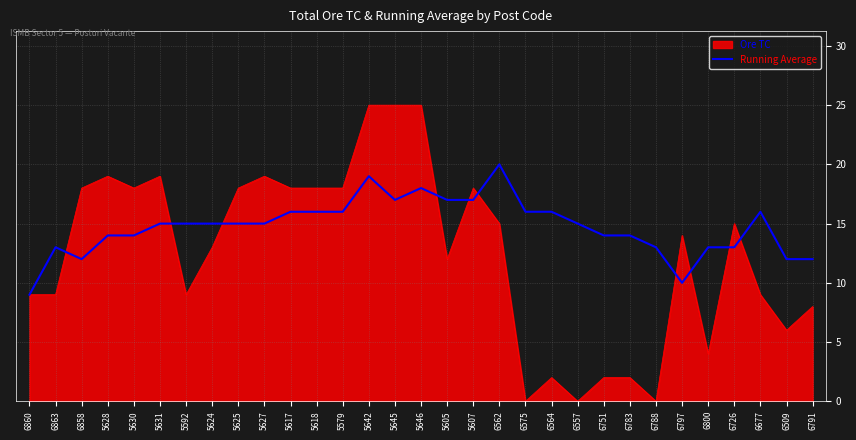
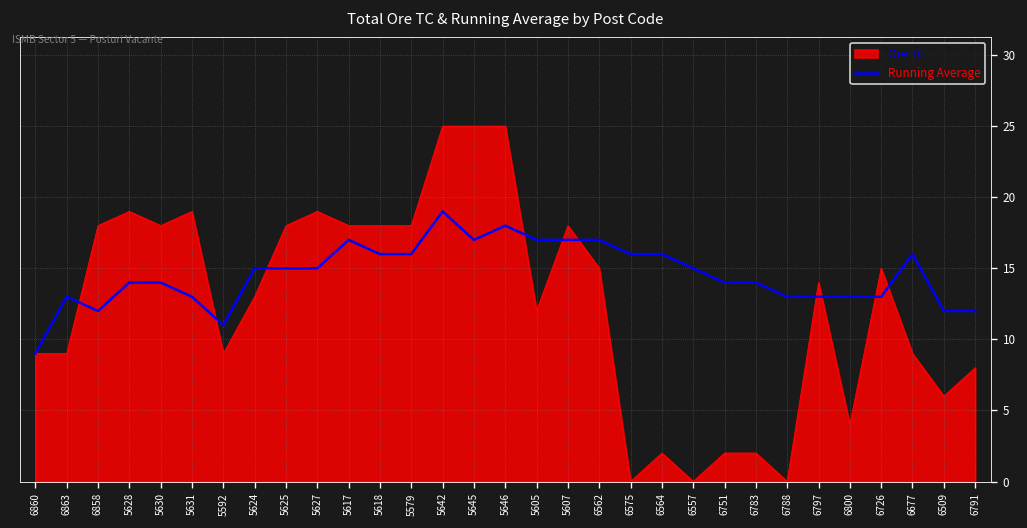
  {
    "Ore TC": {
      "6863": 9,
      "6858": 18,
      "5628": 19,
      "5630": 18,
      "5631": 19,
      "5592": 9,
      "5624": 13,
      "5625": 18,
      "5627": 19,
      "5617": 18,
      "5618": 18,
      "5579": 18,
      "5642": 25,
      "5645": 25,
      "5646": 25,
      "5605": 12,
      "5607": 18,
      "6562": 15,
      "6575": 0,
      "6564": 2,
      "6557": 0,
      "6751": 2,
      "6783": 2,
      "6788": 0,
      "6797": 14,
      "6800": 4,
      "6726": 15,
      "6677": 9,
      "6509": 6,
      "6791": 8
    },
    "Running Average": {
      "6863": 13,
      "6858": 12,
      "5628": 14,
      "5630": 14,
-     "5631": 15,
-     "5592": 15,
+     "5631": 13,
+     "5592": 11,
      "5624": 15,
      "5625": 15,
      "5627": 15,
-     "5617": 16,
+     "5617": 17,
      "5618": 16,
      "5579": 16,
      "5642": 19,
      "5645": 17,
      "5646": 18,
      "5605": 17,
      "5607": 17,
-     "6562": 20,
+     "6562": 17,
      "6575": 16,
      "6564": 16,
      "6557": 15,
      "6751": 14,
      "6783": 14,
      "6788": 13,
-     "6797": 10,
+     "6797": 13,
      "6800": 13,
      "6726": 13,
      "6677": 16,
      "6509": 12,
      "6791": 12
    }
  }
